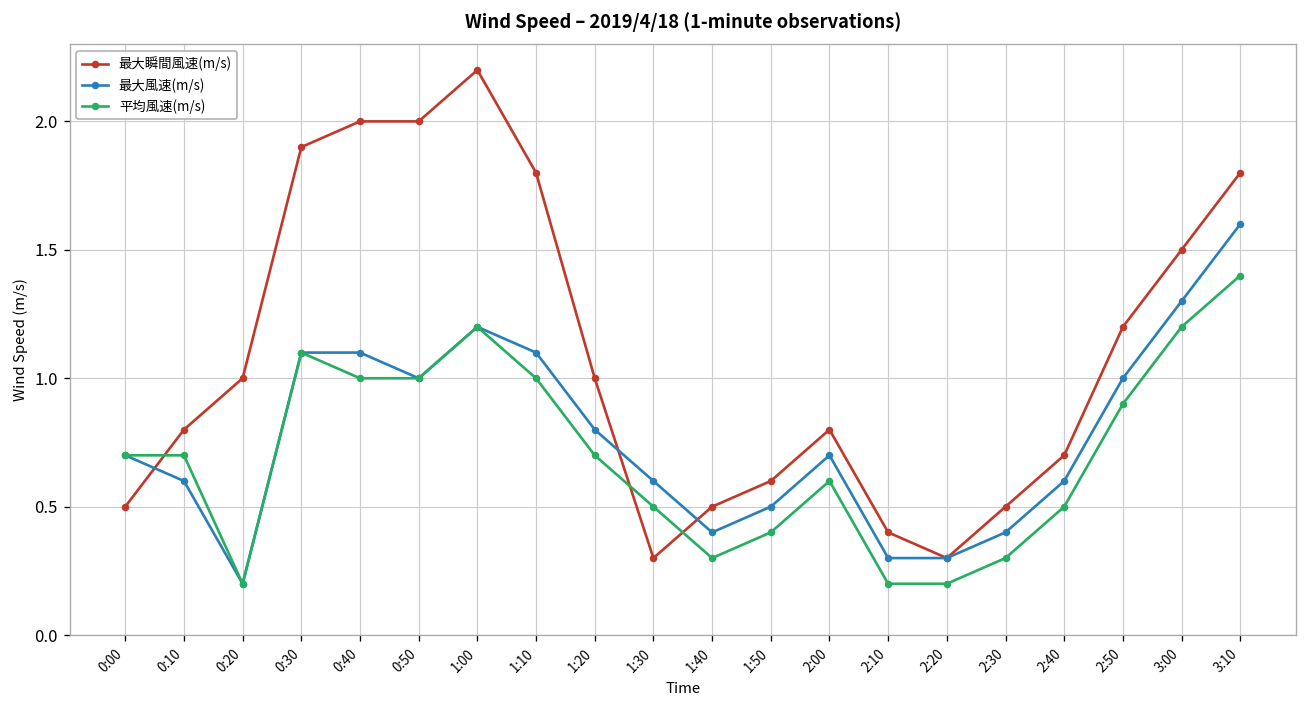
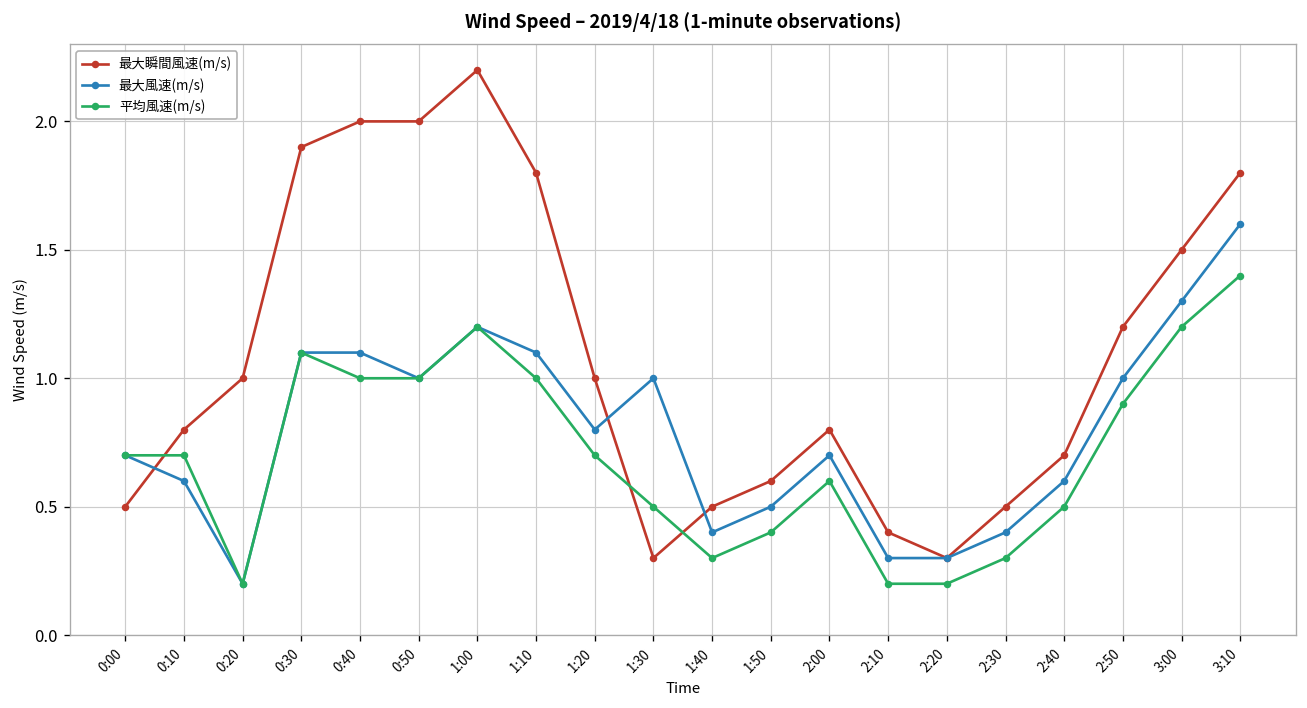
  {
    "最大瞬間風速(m/s)": {
      "0:00": 0.5,
      "0:10": 0.8,
      "0:20": 1.0,
      "0:30": 1.9,
      "0:40": 2.0,
      "0:50": 2.0,
      "1:00": 2.2,
      "1:10": 1.8,
      "1:20": 1.0,
      "1:30": 0.3,
      "1:40": 0.5,
      "1:50": 0.6,
      "2:00": 0.8,
      "2:10": 0.4,
      "2:30": 0.5,
      "2:40": 0.7,
      "2:50": 1.2,
      "3:00": 1.5,
      "3:10": 1.8
    },
    "最大風速(m/s)": {
      "0:10": 0.6,
      "0:40": 1.1,
      "1:10": 1.1,
      "1:20": 0.8,
-     "1:30": 0.6,
+     "1:30": 1.0,
      "1:40": 0.4,
      "1:50": 0.5,
      "2:00": 0.7,
      "2:10": 0.3,
      "2:30": 0.4,
      "2:40": 0.6,
      "2:50": 1.0,
      "3:00": 1.3,
      "3:10": 1.6
    },
    "平均風速(m/s)": {
      "0:10": 0.7,
      "0:40": 1.0,
      "1:10": 1.0,
      "1:20": 0.7,
      "1:30": 0.5,
      "1:40": 0.3,
      "1:50": 0.4,
      "2:00": 0.6,
      "2:10": 0.2,
      "2:20": 0.2,
      "2:30": 0.3,
      "2:40": 0.5,
      "2:50": 0.9,
      "3:00": 1.2,
      "3:10": 1.4
    }
  }
